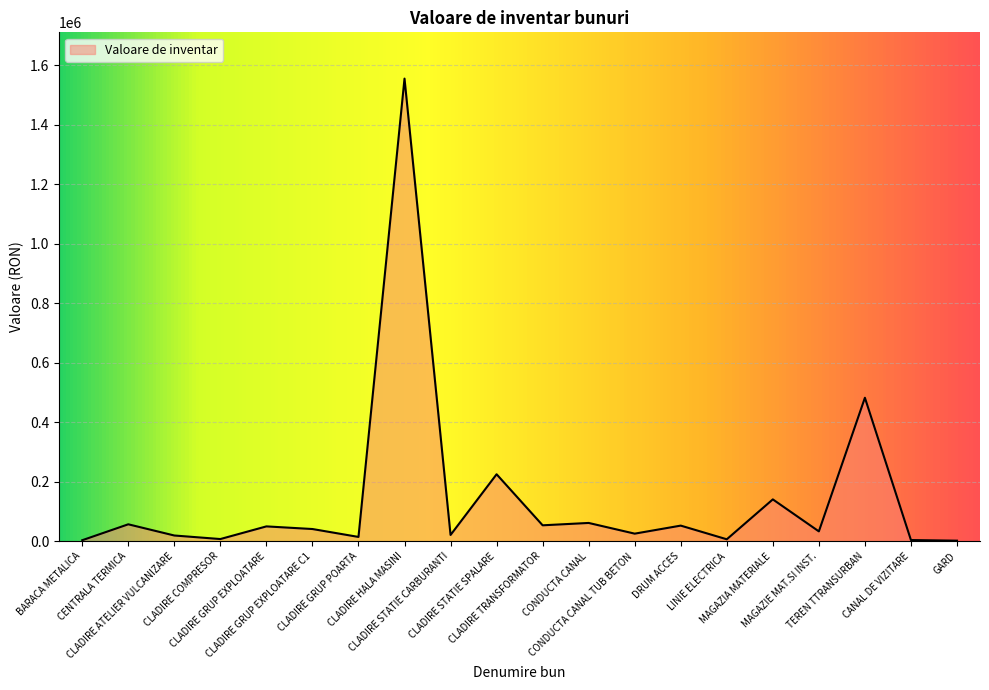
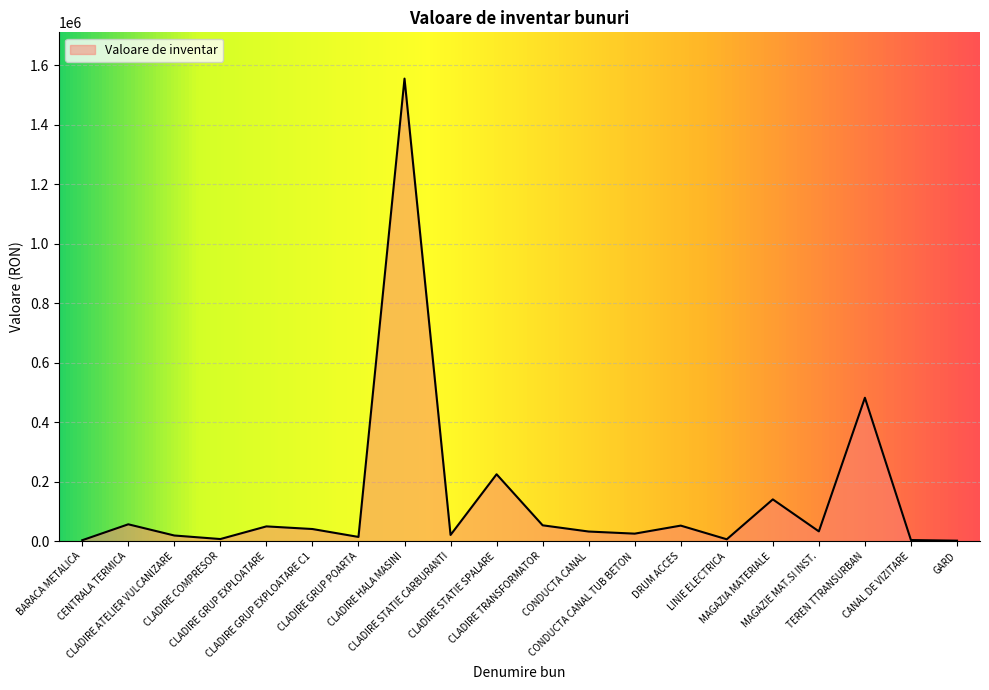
  {
    "BARACA METALICA": 0,
    "CENTRALA TERMICA": 60000,
    "CLADIRE ATELIER VULCANIZARE": 20000,
    "CLADIRE COMPRESOR": 10000,
    "CLADIRE GRUP EXPLOATARE": 50000,
    "CLADIRE GRUP EXPLOATARE C1": 40000,
    "CLADIRE GRUP POARTA": 10000,
    "CLADIRE HALA MASINI": 1560000,
    "CLADIRE STATIE CARBURANTI": 20000,
    "CLADIRE STATIE SPALARE": 230000,
    "CLADIRE TRANSFORMATOR": 50000,
-   "CONDUCTA CANAL": 60000,
+   "CONDUCTA CANAL": 30000,
    "CONDUCTA CANAL TUB BETON": 30000,
    "DRUM ACCES": 50000,
    "LINIE ELECTRICA": 10000,
    "MAGAZIA MATERIALE": 140000,
    "MAGAZIE MAT.SI INST.": 30000,
    "TEREN TTRANSURBAN": 480000,
    "CANAL DE VIZITARE": 0,
    "GARD": 0
  }
